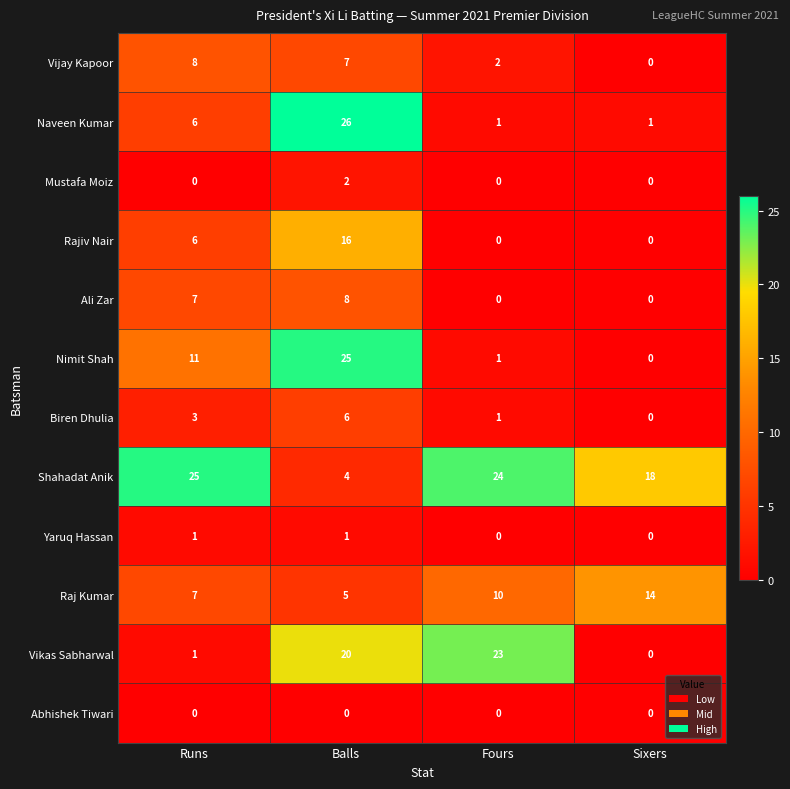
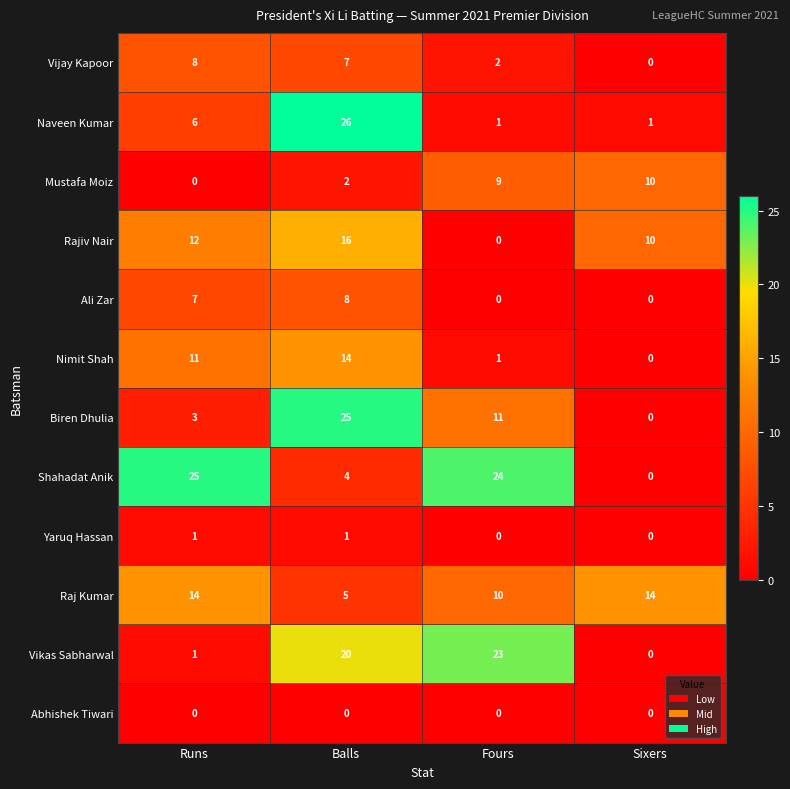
  {
    "Vijay Kapoor": {
      "Runs": 8,
      "Balls": 7,
      "Fours": 2,
      "Sixers": 0
    },
    "Naveen Kumar": {
      "Runs": 6,
      "Balls": 26,
      "Fours": 1,
      "Sixers": 1
    },
    "Mustafa Moiz": {
      "Runs": 0,
      "Balls": 2,
-     "Fours": 0,
-     "Sixers": 0
+     "Fours": 9,
+     "Sixers": 10
    },
    "Rajiv Nair": {
-     "Runs": 6,
+     "Runs": 12,
      "Balls": 16,
      "Fours": 0,
-     "Sixers": 0
+     "Sixers": 10
    },
    "Ali Zar": {
      "Runs": 7,
      "Balls": 8,
      "Fours": 0,
      "Sixers": 0
    },
    "Nimit Shah": {
      "Runs": 11,
-     "Balls": 25,
+     "Balls": 14,
      "Fours": 1,
      "Sixers": 0
    },
    "Biren Dhulia": {
      "Runs": 3,
-     "Balls": 6,
-     "Fours": 1,
+     "Balls": 25,
+     "Fours": 11,
      "Sixers": 0
    },
    "Shahadat Anik": {
      "Runs": 25,
      "Balls": 4,
      "Fours": 24,
-     "Sixers": 18
+     "Sixers": 0
    },
    "Yaruq Hassan": {
      "Runs": 1,
      "Balls": 1,
      "Fours": 0,
      "Sixers": 0
    },
    "Raj Kumar": {
-     "Runs": 7,
+     "Runs": 14,
      "Balls": 5,
      "Fours": 10,
      "Sixers": 14
    },
    "Vikas Sabharwal": {
      "Runs": 1,
      "Balls": 20,
      "Fours": 23,
      "Sixers": 0
    },
    "Abhishek Tiwari": {
      "Runs": 0,
      "Balls": 0,
      "Fours": 0,
      "Sixers": 0
    }
  }
